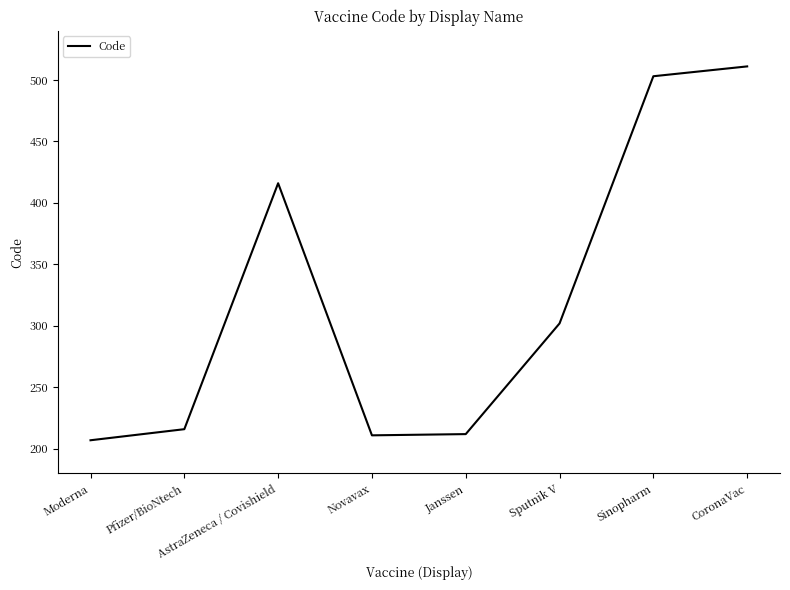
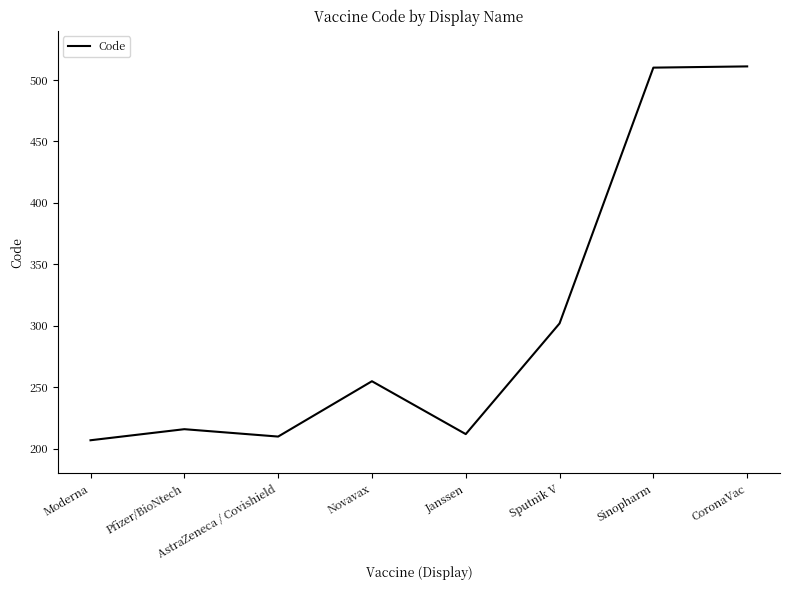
  {
    "Moderna": 207,
    "Pfizer/BioNtech": 216,
-   "AstraZeneca / Covishield": 416,
-   "Novavax": 211,
+   "AstraZeneca / Covishield": 210,
+   "Novavax": 255,
    "Janssen": 212,
    "Sputnik V": 302,
-   "Sinopharm": 503,
+   "Sinopharm": 510,
    "CoronaVac": 511
  }
